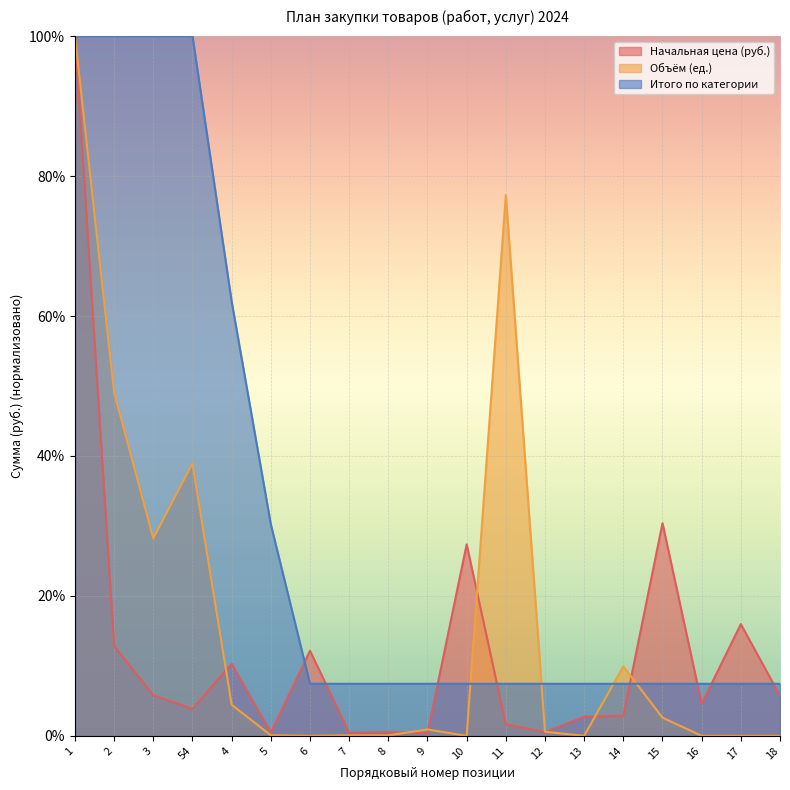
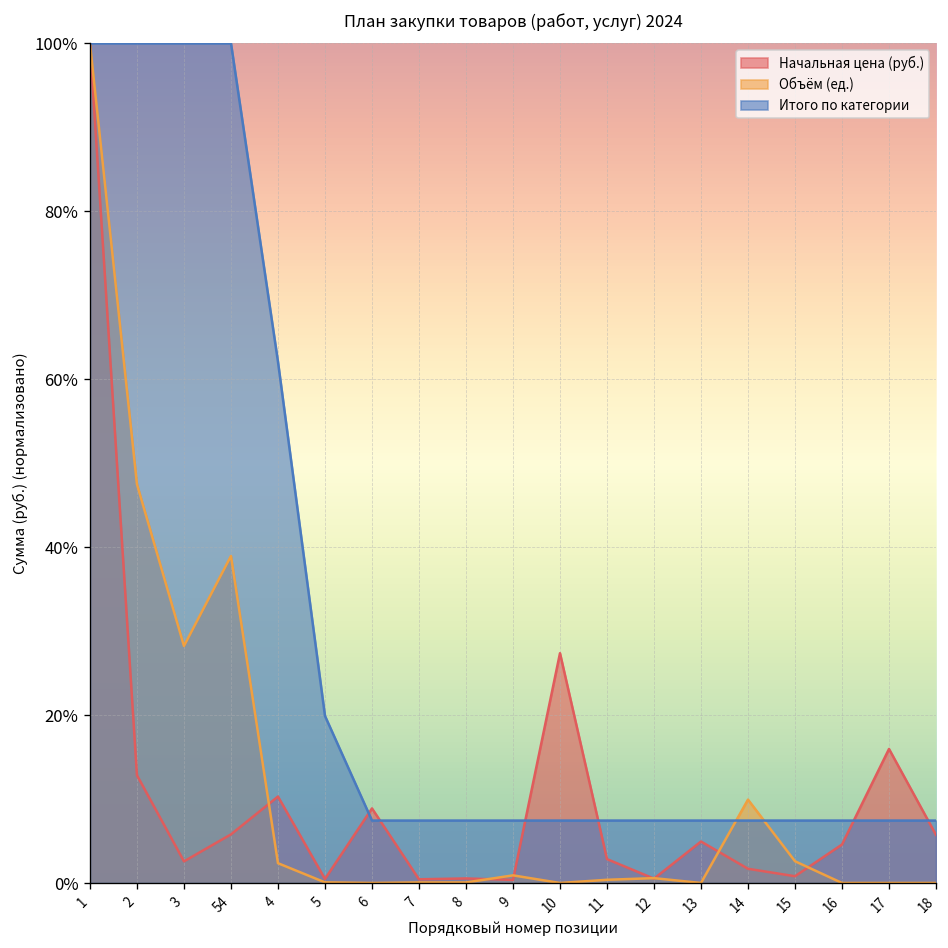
  {
    "Начальная цена (руб.)": {
      "2": "13%",
-     "3": "6%",
-     "54": "4%",
+     "3": "3%",
+     "54": "6%",
      "4": "10%",
      "5": "0%",
-     "6": "12%",
+     "6": "9%",
      "7": "0%",
      "8": "1%",
      "9": "0%",
      "10": "27%",
-     "11": "2%",
-     "13": "3%",
-     "14": "3%",
-     "15": "30%",
+     "11": "3%",
+     "13": "5%",
+     "14": "2%",
+     "15": "1%",
      "16": "5%",
      "17": "16%",
      "18": "6%"
    },
    "Объём (ед.)": {
-     "2": "49%",
+     "2": "47%",
      "3": "28%",
      "54": "39%",
-     "4": "4%",
+     "4": "2%",
      "5": "0%",
      "6": "0%",
      "7": "0%",
      "8": "0%",
      "9": "1%",
      "10": "0%",
-     "11": "77%",
+     "11": "0%",
      "13": "0%",
      "14": "10%",
      "15": "3%",
      "16": "0%",
      "17": "0%",
      "18": "0%"
    },
    "Итого по категории": {
      "2": "100%",
      "3": "100%",
      "54": "100%",
      "4": "62%",
-     "5": "30%",
+     "5": "20%",
      "6": "7%",
      "7": "7%",
      "8": "7%",
      "9": "7%",
      "10": "7%",
      "11": "7%",
      "12": "7%",
      "13": "7%",
      "14": "7%",
      "15": "7%",
      "16": "7%",
      "17": "7%",
      "18": "7%"
    }
  }
